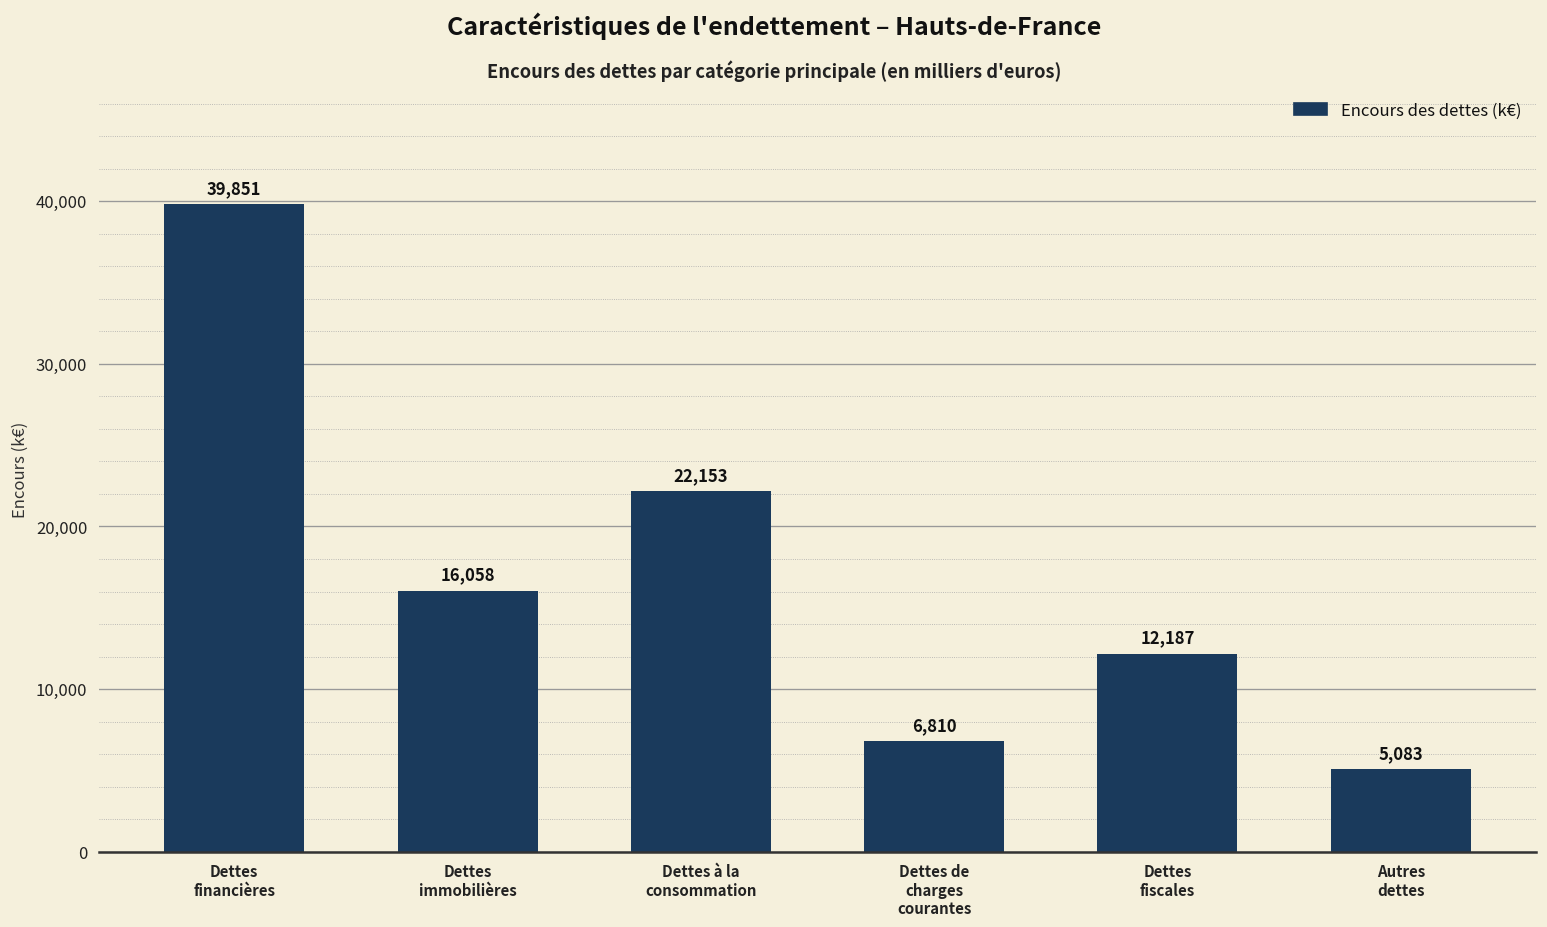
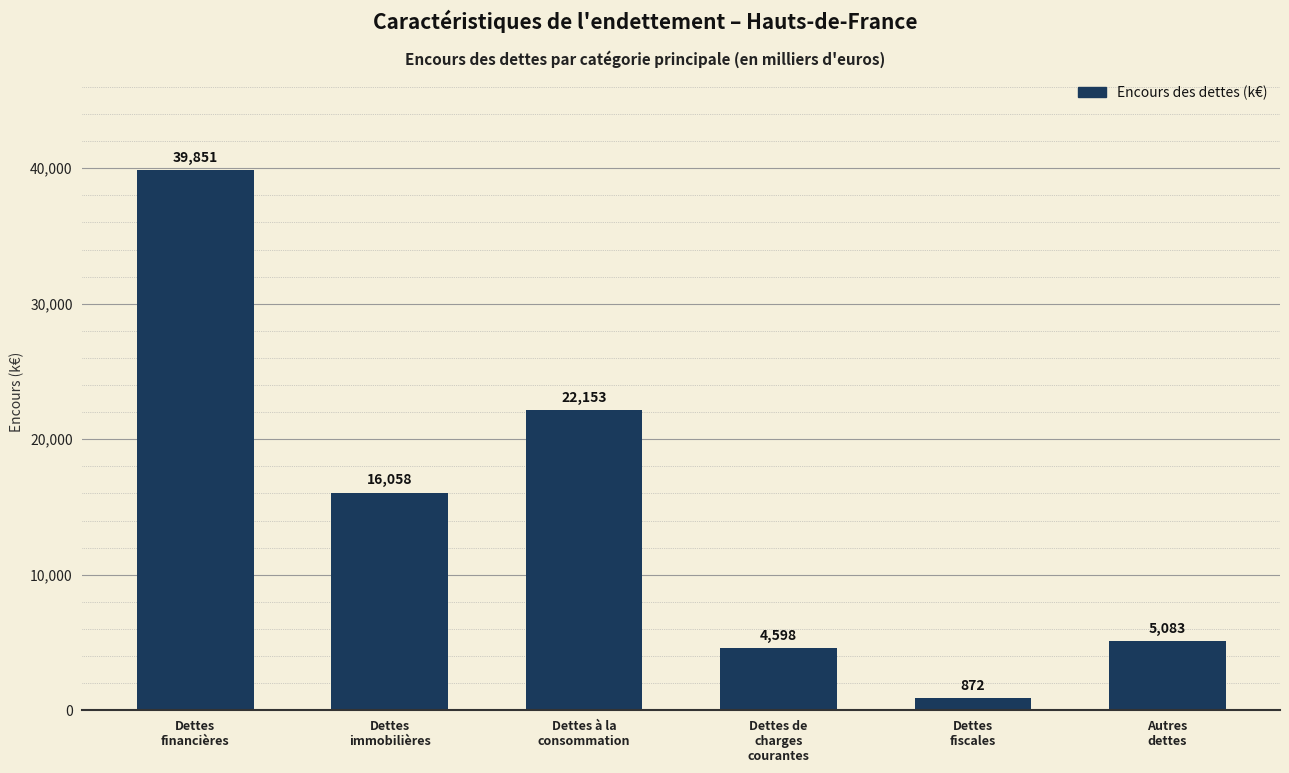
  {
    "Dettes financières": "39,851",
    "Dettes immobilières": "16,058",
    "Dettes à la consommation": "22,153",
-   "Dettes de charges courantes": "6,810",
-   "Dettes fiscales": "12,187",
+   "Dettes de charges courantes": "4,598",
+   "Dettes fiscales": "872",
    "Autres dettes": "5,083"
  }
